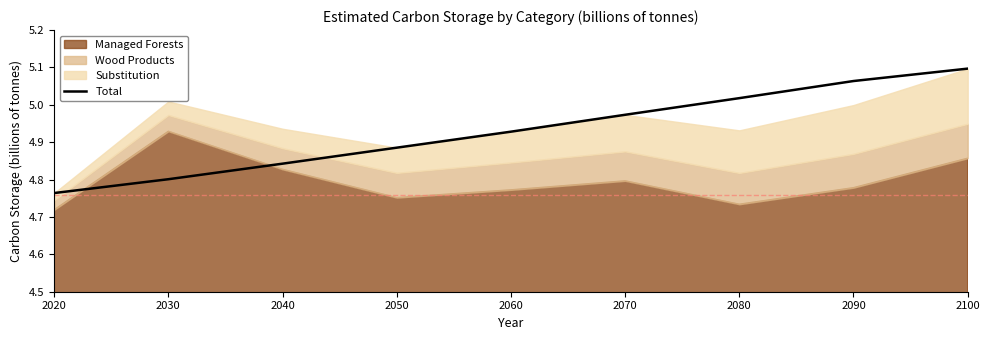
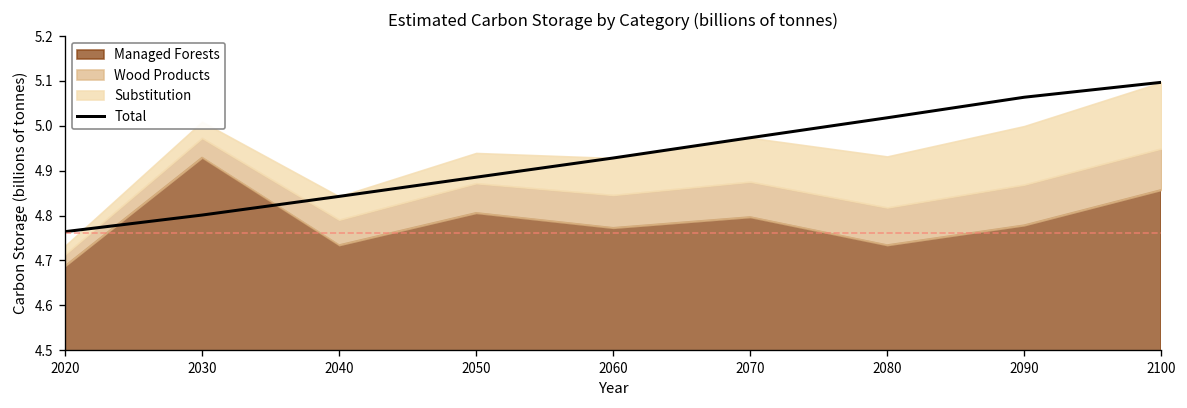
  {
    "Managed Forests": {
-     "2020": 4.72,
+     "2020": 4.69,
      "2030": 4.93,
-     "2040": 4.83,
-     "2050": 4.75,
+     "2040": 4.73,
+     "2050": 4.81,
      "2060": 4.77,
      "2070": 4.80,
      "2080": 4.73,
      "2090": 4.78,
      "2100": 4.86
    },
    "Total": {
      "2030": 4.80,
      "2080": 5.02,
      "2090": 5.06
    }
  }
